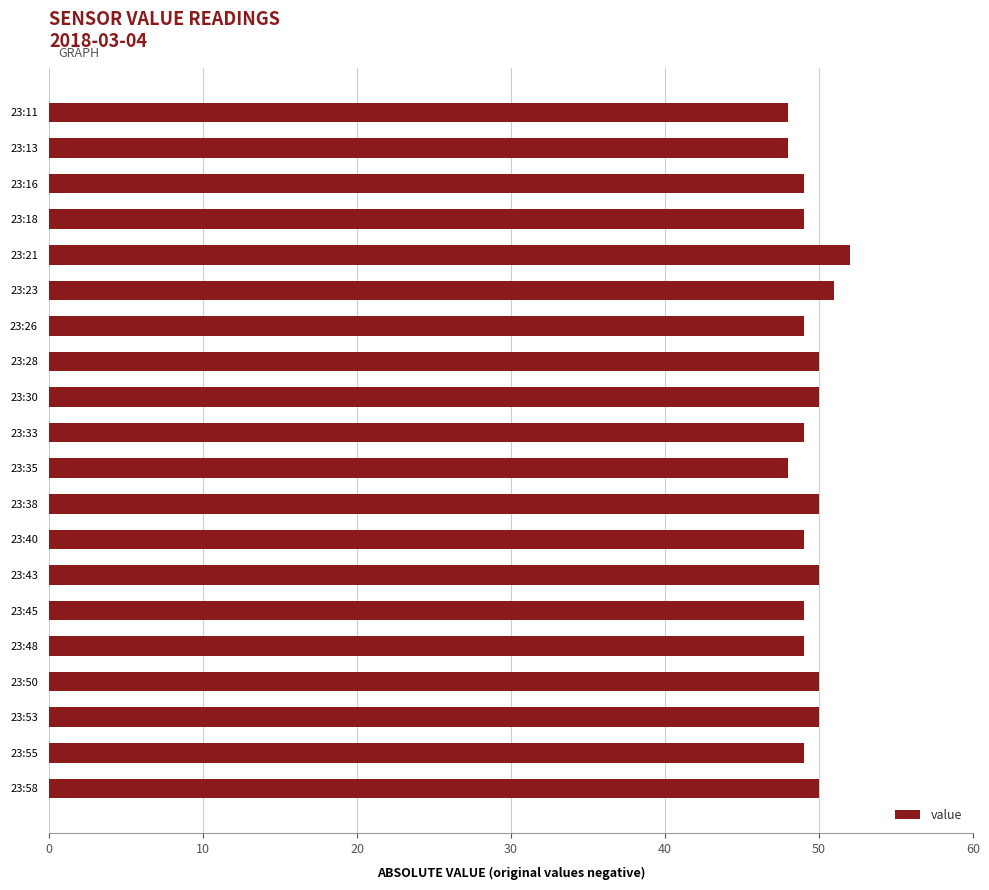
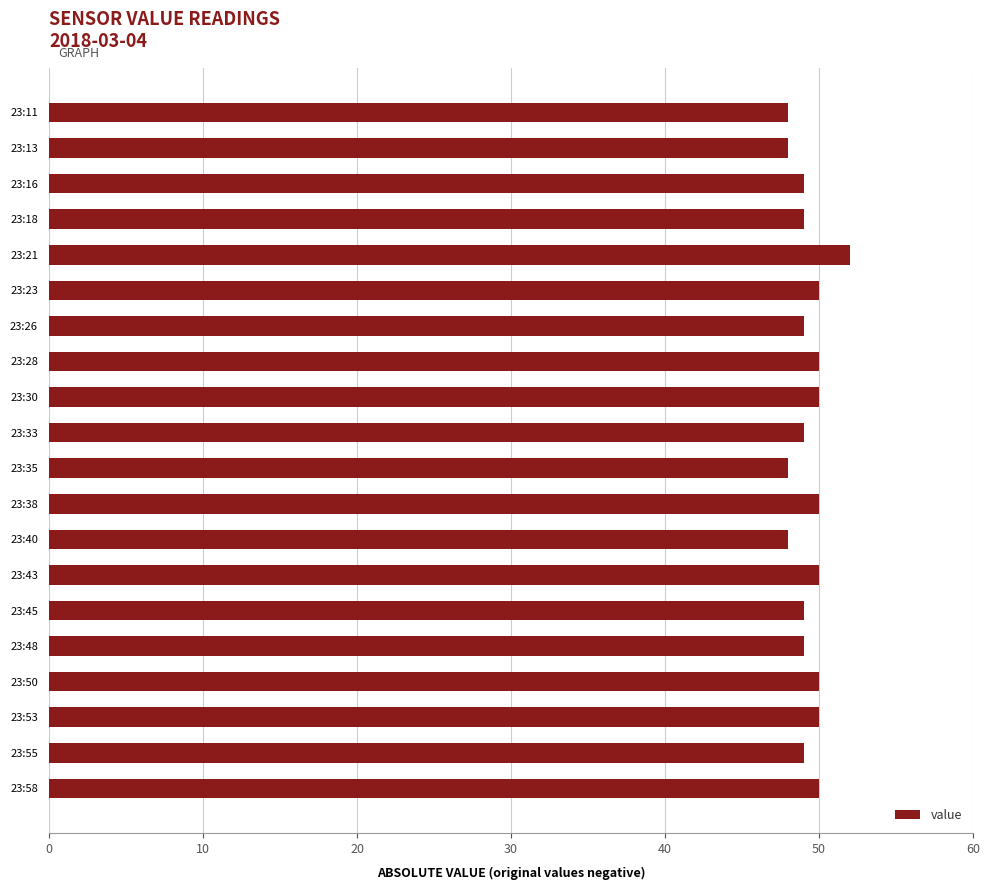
  {
    "23:11": 48.0,
    "23:13": 48.0,
    "23:16": 49.0,
    "23:18": 49.0,
    "23:21": 52.0,
-   "23:23": 51.0,
+   "23:23": 50.0,
    "23:26": 49.0,
    "23:28": 50.0,
    "23:30": 50.0,
    "23:33": 49.0,
    "23:35": 48.0,
    "23:38": 50.0,
-   "23:40": 49.0,
+   "23:40": 48.0,
    "23:43": 50.0,
    "23:45": 49.0,
    "23:48": 49.0,
    "23:50": 50.0,
    "23:53": 50.0,
    "23:55": 49.0,
    "23:58": 50.0
  }
